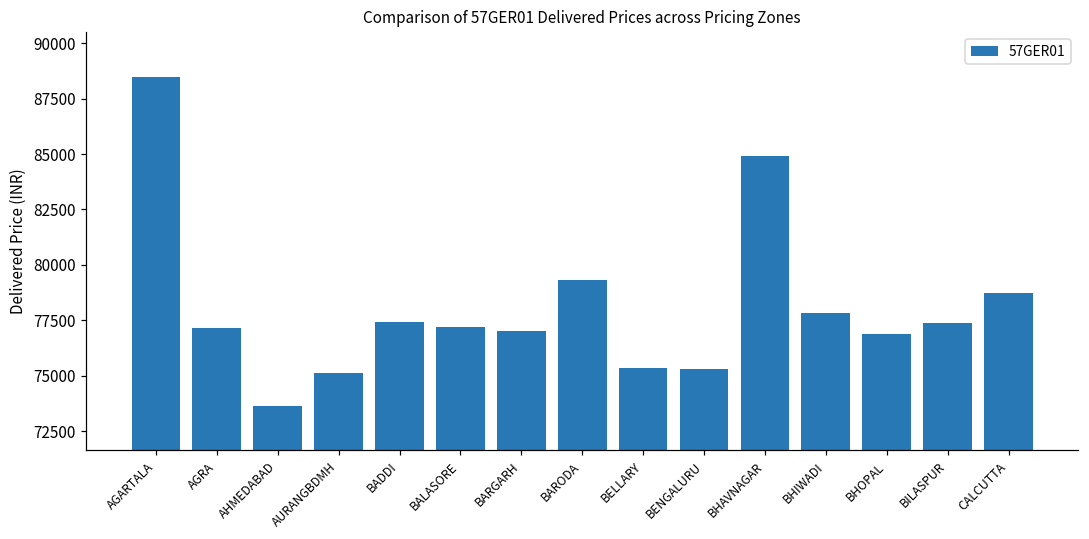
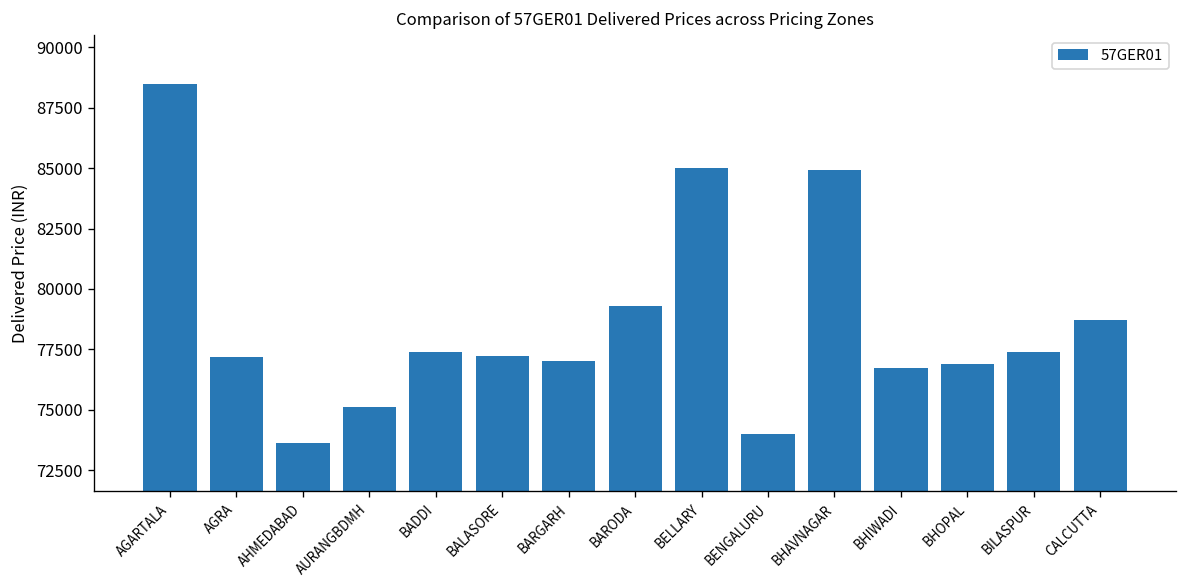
  {
    "AGARTALA": 88500,
    "AGRA": 77200,
    "AHMEDABAD": 73600,
    "AURANGBDMH": 75100,
    "BADDI": 77400,
    "BALASORE": 77200,
    "BARGARH": 77000,
    "BARODA": 79300,
-   "BELLARY": 75300,
-   "BENGALURU": 75300,
+   "BELLARY": 85000,
+   "BENGALURU": 74000,
    "BHAVNAGAR": 84900,
-   "BHIWADI": 77800,
+   "BHIWADI": 76700,
    "BHOPAL": 76900,
    "BILASPUR": 77400,
    "CALCUTTA": 78700
  }
